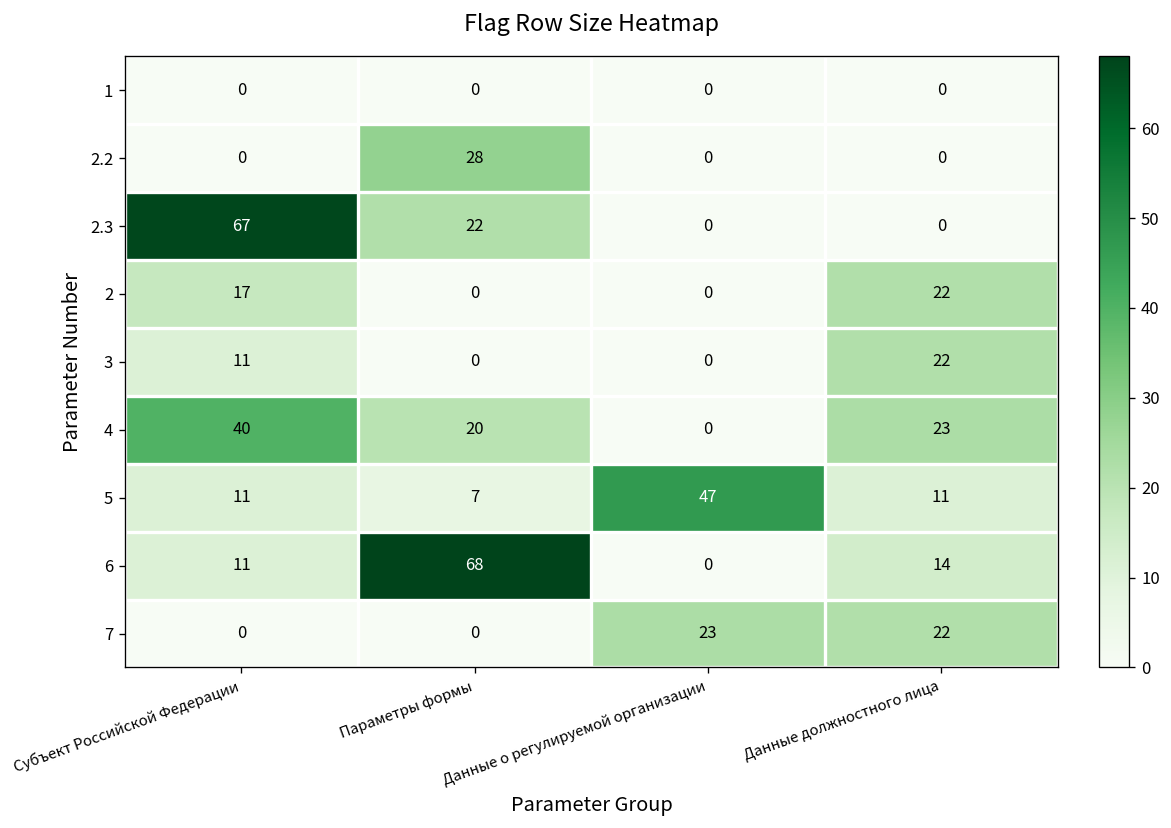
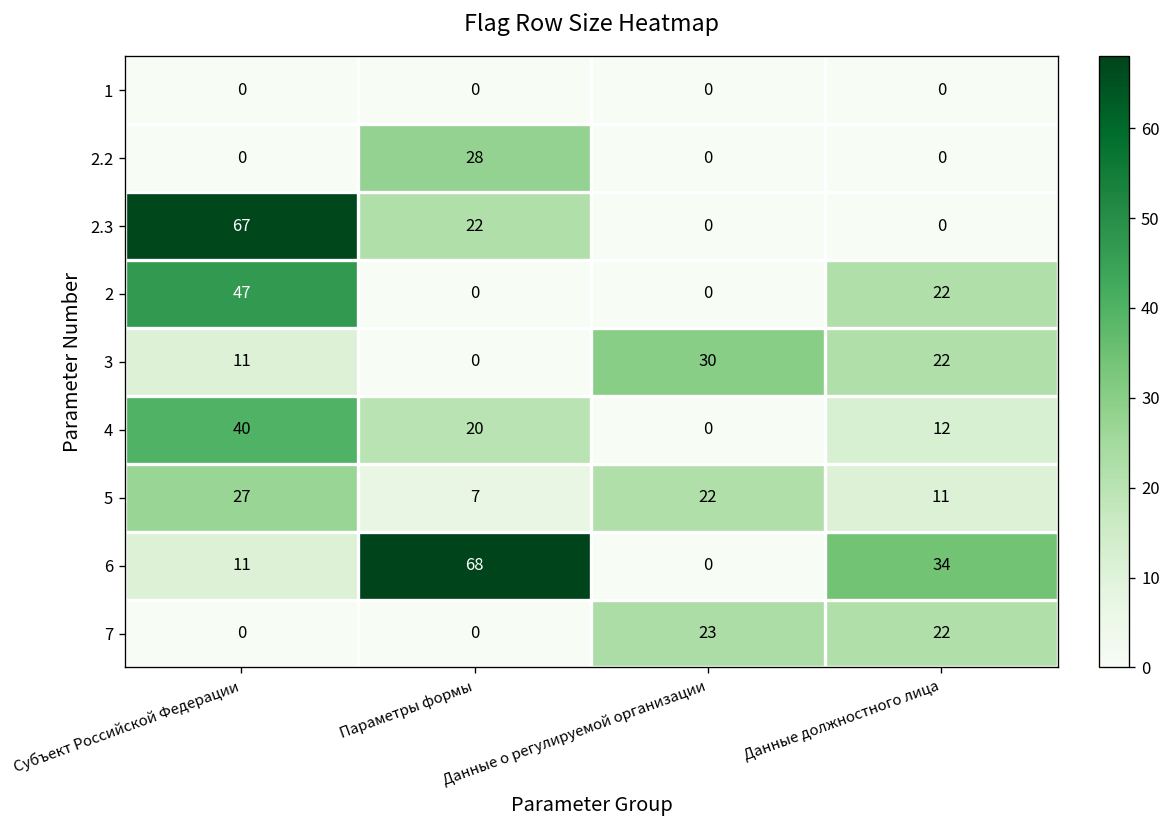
  {
    "1": {
      "Субъект Российской Федерации": 0,
      "Параметры формы": 0,
      "Данные о регулируемой организации": 0,
      "Данные должностного лица": 0
    },
    "2.2": {
      "Субъект Российской Федерации": 0,
      "Параметры формы": 28,
      "Данные о регулируемой организации": 0,
      "Данные должностного лица": 0
    },
    "2.3": {
      "Субъект Российской Федерации": 67,
      "Параметры формы": 22,
      "Данные о регулируемой организации": 0,
      "Данные должностного лица": 0
    },
    "2": {
-     "Субъект Российской Федерации": 17,
+     "Субъект Российской Федерации": 47,
      "Параметры формы": 0,
      "Данные о регулируемой организации": 0,
      "Данные должностного лица": 22
    },
    "3": {
      "Субъект Российской Федерации": 11,
      "Параметры формы": 0,
-     "Данные о регулируемой организации": 0,
+     "Данные о регулируемой организации": 30,
      "Данные должностного лица": 22
    },
    "4": {
      "Субъект Российской Федерации": 40,
      "Параметры формы": 20,
      "Данные о регулируемой организации": 0,
-     "Данные должностного лица": 23
+     "Данные должностного лица": 12
    },
    "5": {
-     "Субъект Российской Федерации": 11,
+     "Субъект Российской Федерации": 27,
      "Параметры формы": 7,
-     "Данные о регулируемой организации": 47,
+     "Данные о регулируемой организации": 22,
      "Данные должностного лица": 11
    },
    "6": {
      "Субъект Российской Федерации": 11,
      "Параметры формы": 68,
      "Данные о регулируемой организации": 0,
-     "Данные должностного лица": 14
+     "Данные должностного лица": 34
    },
    "7": {
      "Субъект Российской Федерации": 0,
      "Параметры формы": 0,
      "Данные о регулируемой организации": 23,
      "Данные должностного лица": 22
    }
  }
